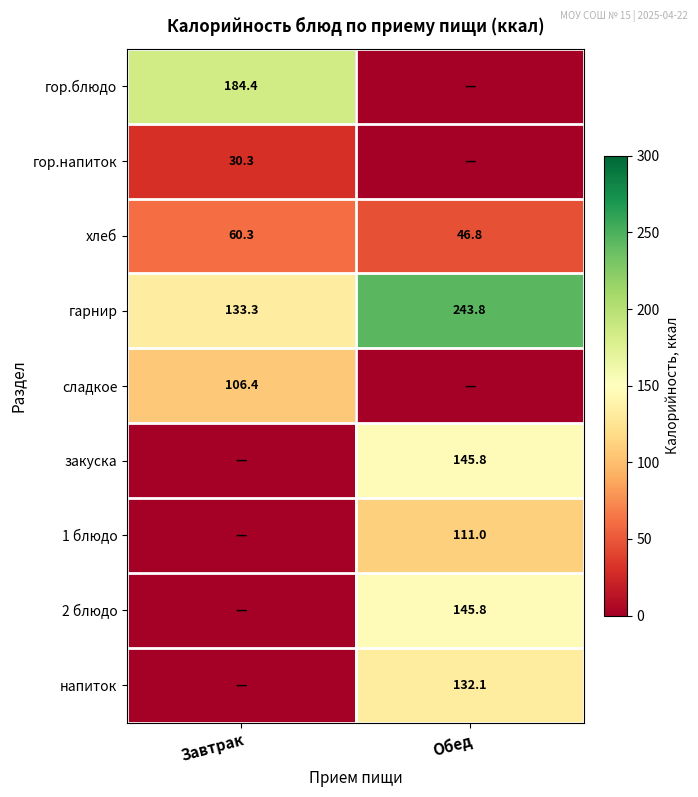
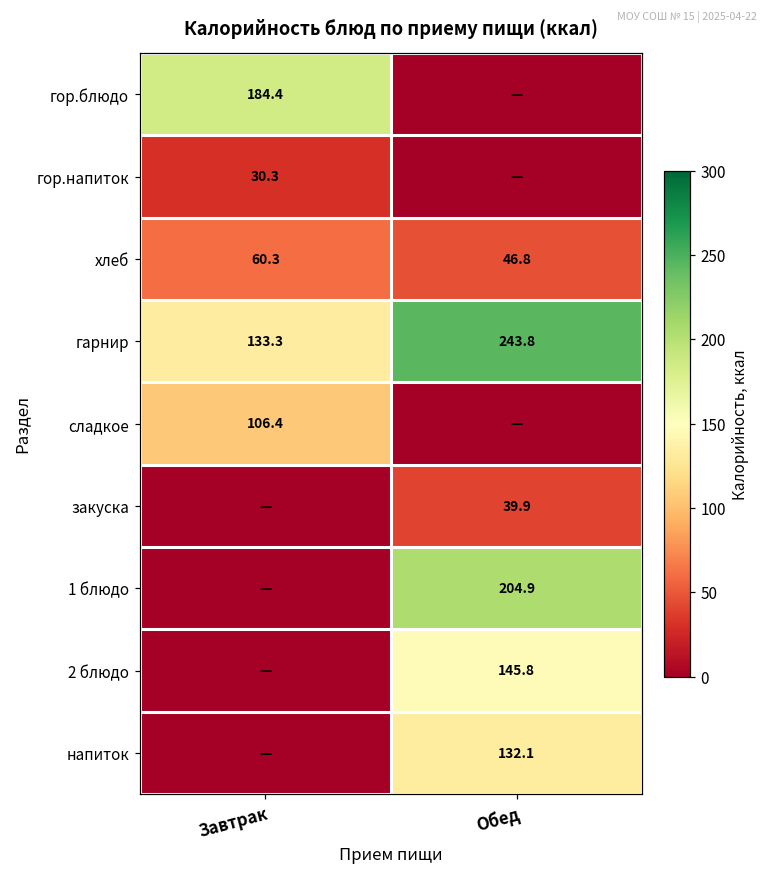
  {
    "гор.блюдо": {
      "Завтрак": 184.4
    },
    "гор.напиток": {
      "Завтрак": 30.3
    },
    "хлеб": {
      "Завтрак": 60.3,
      "Обед": 46.8
    },
    "гарнир": {
      "Завтрак": 133.3,
      "Обед": 243.8
    },
    "сладкое": {
      "Завтрак": 106.4
    },
    "закуска": {
-     "Обед": 145.8
+     "Обед": 39.9
    },
    "1 блюдо": {
-     "Обед": 111.0
+     "Обед": 204.9
    },
    "2 блюдо": {
      "Обед": 145.8
    },
    "напиток": {
      "Обед": 132.1
    }
  }
